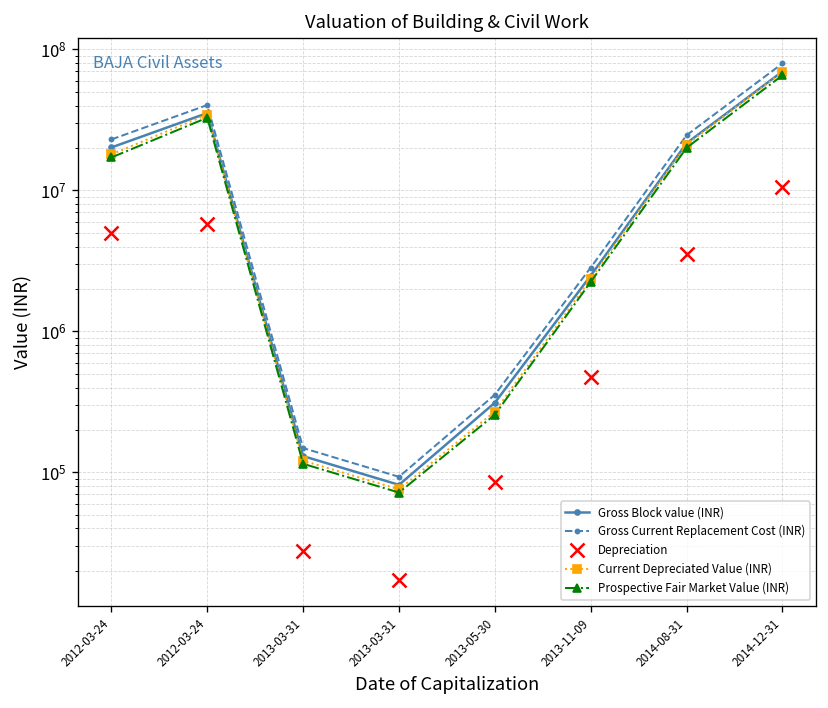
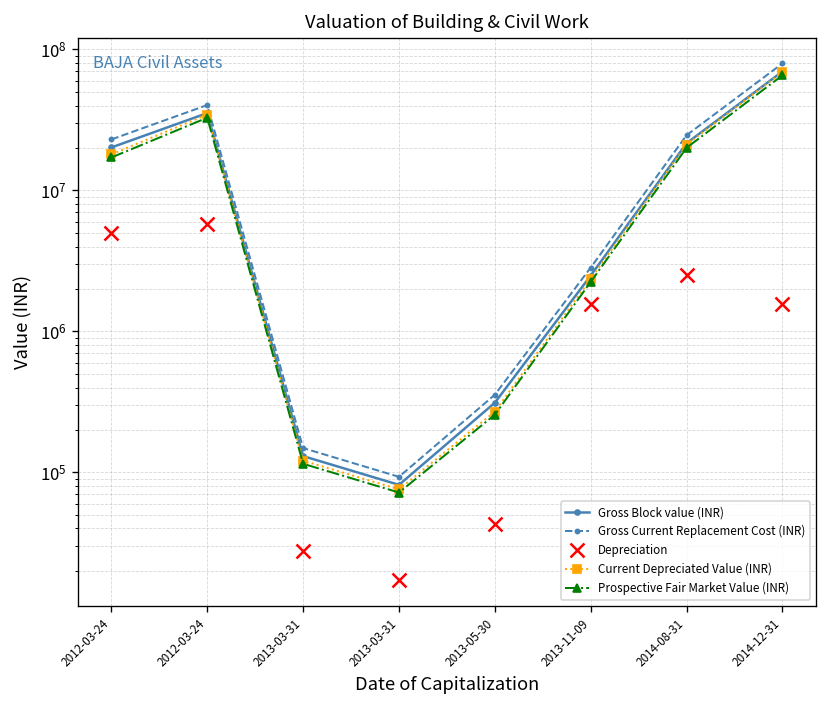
  {
    "Depreciation": {
-     "2013-05-30": 90000,
-     "2013-11-09": 470000,
-     "2014-08-31": 3500000,
-     "2014-12-31": 11000000
+     "2013-05-30": 43000,
+     "2013-11-09": 1600000,
+     "2014-08-31": 2500000,
+     "2014-12-31": 1600000
    },
    "Current Depreciated Value (INR)": {
      "2013-05-30": 270000,
      "2013-11-09": 2400000
    },
    "Prospective Fair Market Value (INR)": {
      "2013-05-30": 260000,
      "2013-11-09": 2200000,
      "2014-08-31": 20000000,
      "2014-12-31": 70000000
    }
  }
